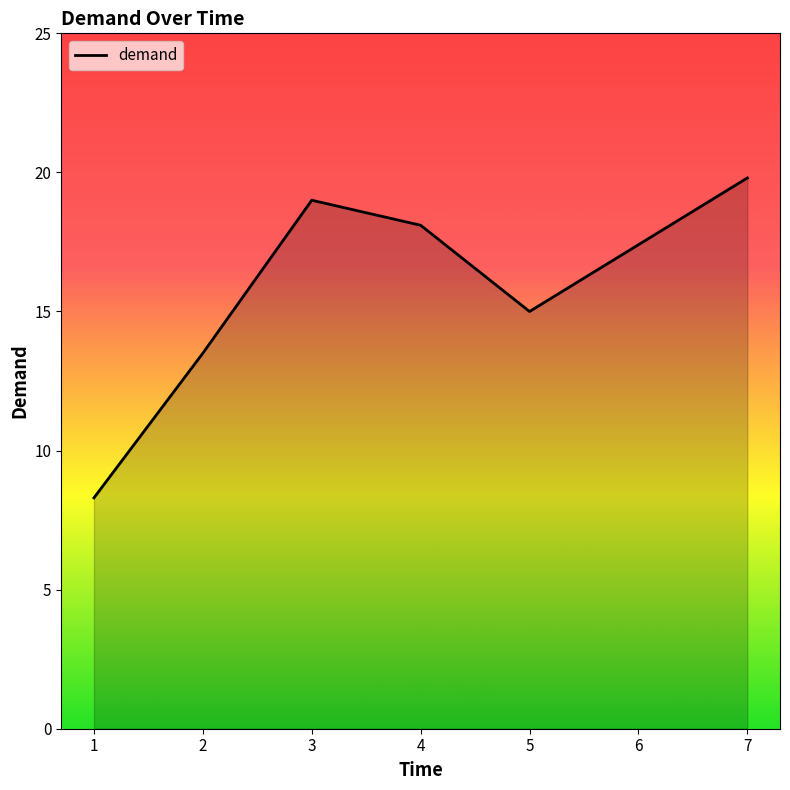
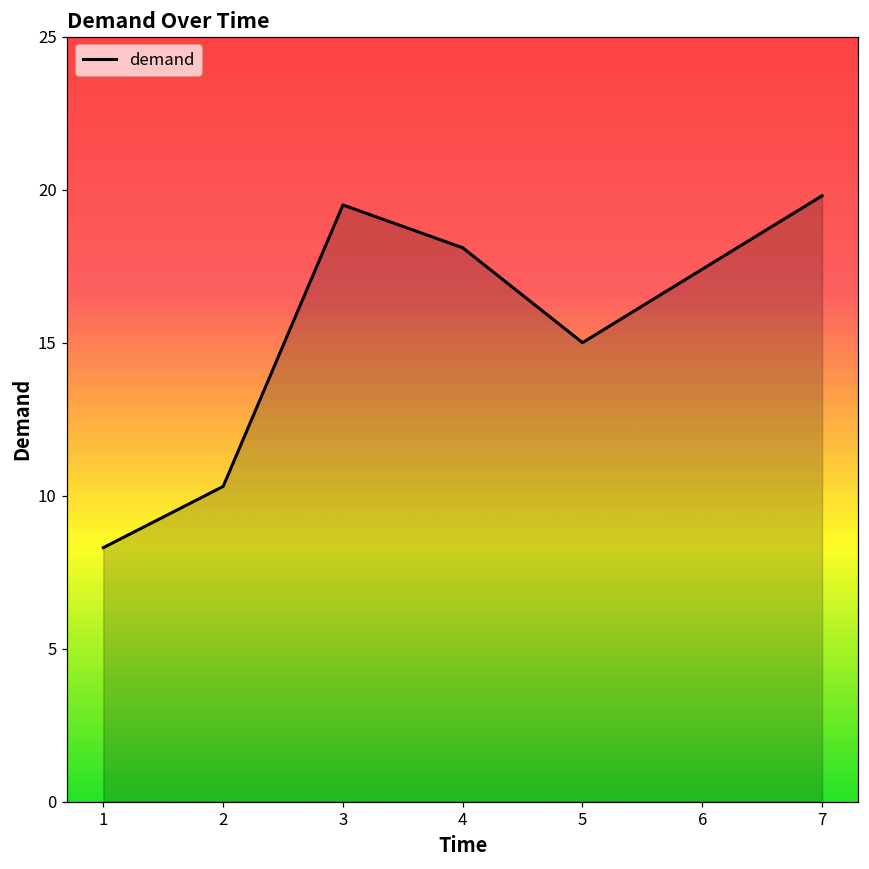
  {
    "1": 8.3,
-   "2": 13.5,
-   "3": 19.0,
+   "2": 10.3,
+   "3": 19.5,
    "4": 18.1,
    "5": 15.0,
    "7": 19.8
  }
